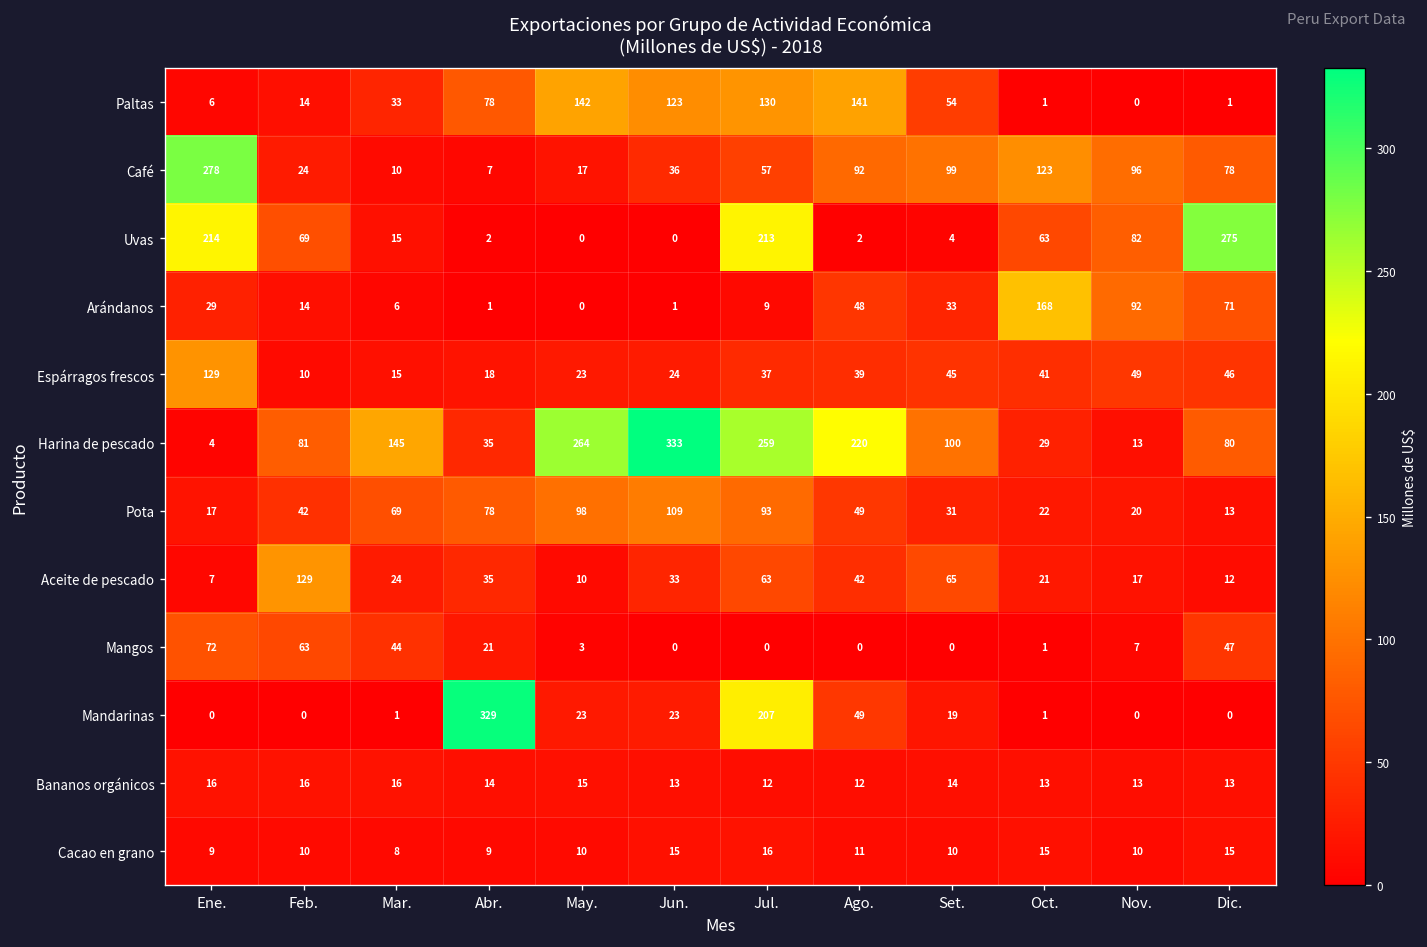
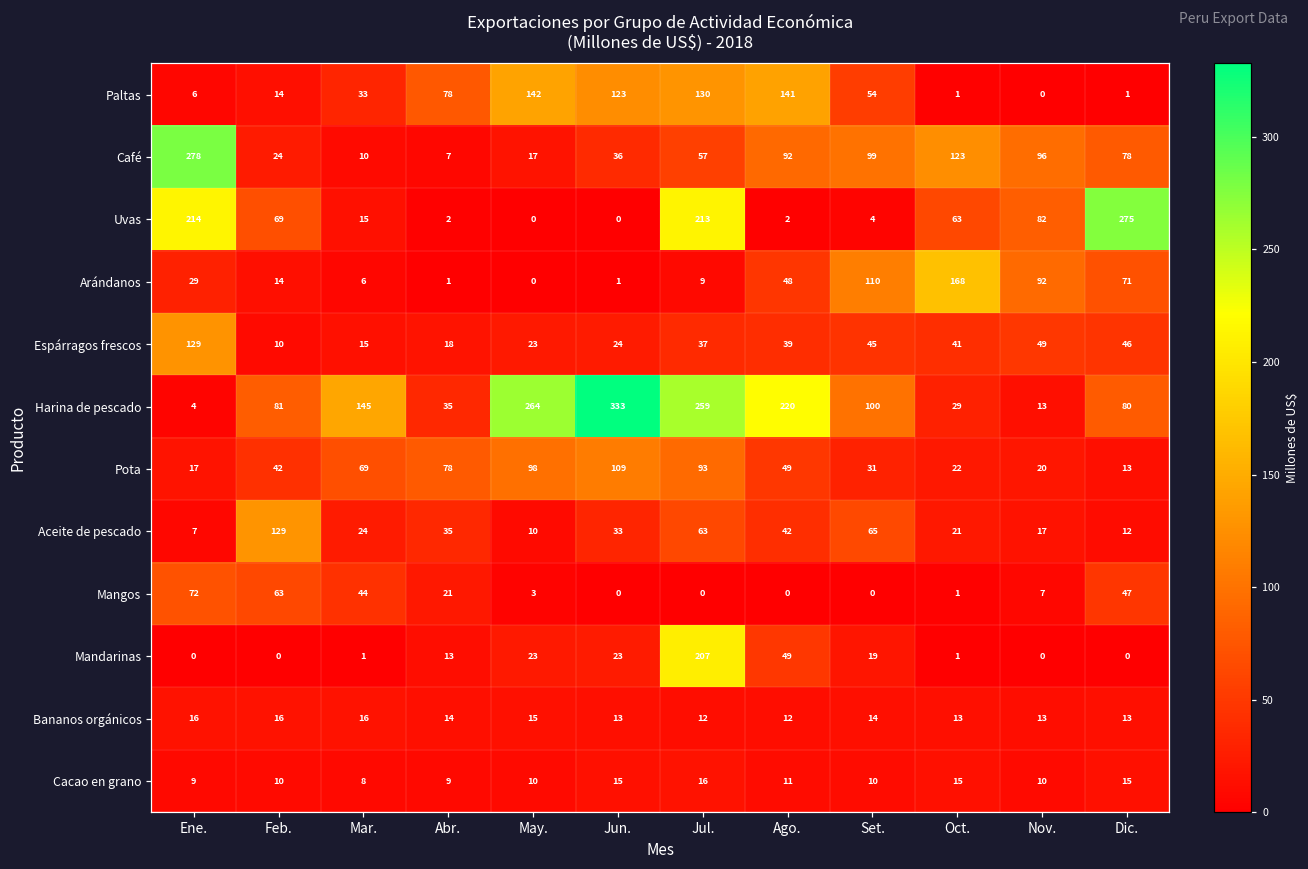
  {
    "Paltas": {
      "Ene.": 6,
      "Feb.": 14,
      "Mar.": 33,
      "Abr.": 78,
      "May.": 142,
      "Jun.": 123,
      "Jul.": 130,
      "Ago.": 141,
      "Set.": 54,
      "Oct.": 1,
      "Nov.": 0,
      "Dic.": 1
    },
    "Café": {
      "Ene.": 278,
      "Feb.": 24,
      "Mar.": 10,
      "Abr.": 7,
      "May.": 17,
      "Jun.": 36,
      "Jul.": 57,
      "Ago.": 92,
      "Set.": 99,
      "Oct.": 123,
      "Nov.": 96,
      "Dic.": 78
    },
    "Uvas": {
      "Ene.": 214,
      "Feb.": 69,
      "Mar.": 15,
      "Abr.": 2,
      "May.": 0,
      "Jun.": 0,
      "Jul.": 213,
      "Ago.": 2,
      "Set.": 4,
      "Oct.": 63,
      "Nov.": 82,
      "Dic.": 275
    },
    "Arándanos": {
      "Ene.": 29,
      "Feb.": 14,
      "Mar.": 6,
      "Abr.": 1,
      "May.": 0,
      "Jun.": 1,
      "Jul.": 9,
      "Ago.": 48,
-     "Set.": 33,
+     "Set.": 110,
      "Oct.": 168,
      "Nov.": 92,
      "Dic.": 71
    },
    "Espárragos frescos": {
      "Ene.": 129,
      "Feb.": 10,
      "Mar.": 15,
      "Abr.": 18,
      "May.": 23,
      "Jun.": 24,
      "Jul.": 37,
      "Ago.": 39,
      "Set.": 45,
      "Oct.": 41,
      "Nov.": 49,
      "Dic.": 46
    },
    "Harina de pescado": {
      "Ene.": 4,
      "Feb.": 81,
      "Mar.": 145,
      "Abr.": 35,
      "May.": 264,
      "Jun.": 333,
      "Jul.": 259,
      "Ago.": 220,
      "Set.": 100,
      "Oct.": 29,
      "Nov.": 13,
      "Dic.": 80
    },
    "Pota": {
      "Ene.": 17,
      "Feb.": 42,
      "Mar.": 69,
      "Abr.": 78,
      "May.": 98,
      "Jun.": 109,
      "Jul.": 93,
      "Ago.": 49,
      "Set.": 31,
      "Oct.": 22,
      "Nov.": 20,
      "Dic.": 13
    },
    "Aceite de pescado": {
      "Ene.": 7,
      "Feb.": 129,
      "Mar.": 24,
      "Abr.": 35,
      "May.": 10,
      "Jun.": 33,
      "Jul.": 63,
      "Ago.": 42,
      "Set.": 65,
      "Oct.": 21,
      "Nov.": 17,
      "Dic.": 12
    },
    "Mangos": {
      "Ene.": 72,
      "Feb.": 63,
      "Mar.": 44,
      "Abr.": 21,
      "May.": 3,
      "Jun.": 0,
      "Jul.": 0,
      "Ago.": 0,
      "Set.": 0,
      "Oct.": 1,
      "Nov.": 7,
      "Dic.": 47
    },
    "Mandarinas": {
      "Ene.": 0,
      "Feb.": 0,
      "Mar.": 1,
-     "Abr.": 329,
+     "Abr.": 13,
      "May.": 23,
      "Jun.": 23,
      "Jul.": 207,
      "Ago.": 49,
      "Set.": 19,
      "Oct.": 1,
      "Nov.": 0,
      "Dic.": 0
    },
    "Bananos orgánicos": {
      "Ene.": 16,
      "Feb.": 16,
      "Mar.": 16,
      "Abr.": 14,
      "May.": 15,
      "Jun.": 13,
      "Jul.": 12,
      "Ago.": 12,
      "Set.": 14,
      "Oct.": 13,
      "Nov.": 13,
      "Dic.": 13
    },
    "Cacao en grano": {
      "Ene.": 9,
      "Feb.": 10,
      "Mar.": 8,
      "Abr.": 9,
      "May.": 10,
      "Jun.": 15,
      "Jul.": 16,
      "Ago.": 11,
      "Set.": 10,
      "Oct.": 15,
      "Nov.": 10,
      "Dic.": 15
    }
  }
